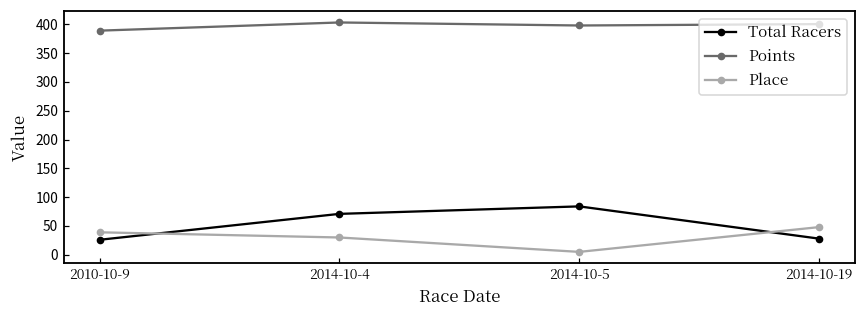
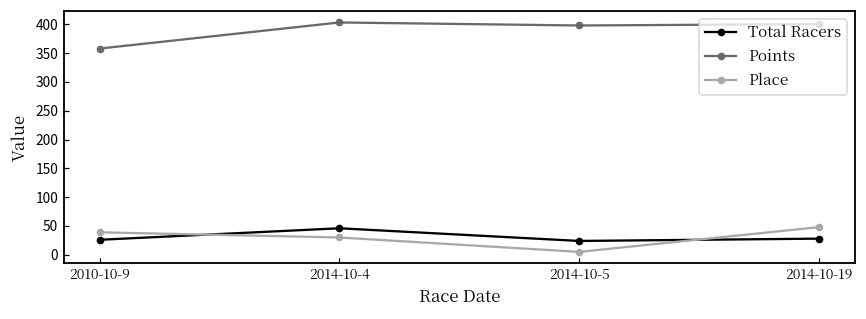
  {
    "Total Racers": {
      "2010-10-9": 30,
-     "2014-10-4": 70,
-     "2014-10-5": 80,
+     "2014-10-4": 50,
+     "2014-10-5": 20,
      "2014-10-19": 30
    },
    "Points": {
-     "2010-10-9": 390,
+     "2010-10-9": 360,
      "2014-10-4": 400,
      "2014-10-5": 400
    },
    "Place": {
      "2010-10-9": 40,
      "2014-10-4": 30,
      "2014-10-5": 10,
      "2014-10-19": 50
    }
  }
